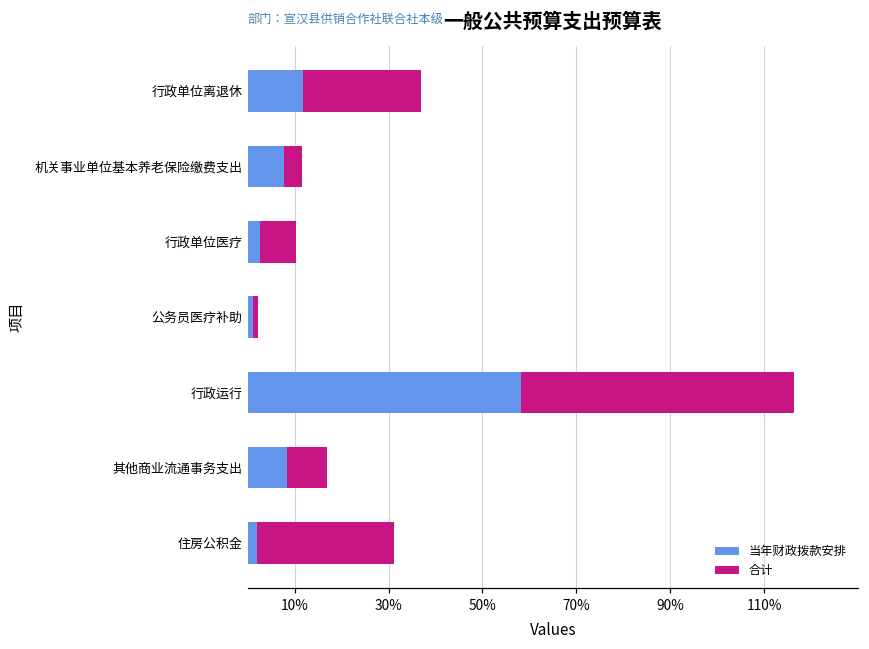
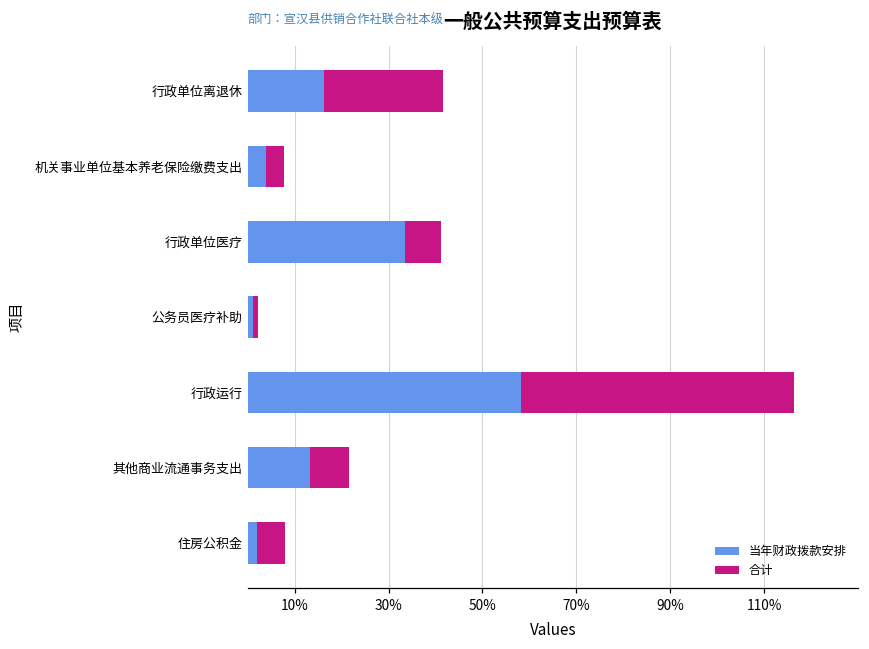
  {
    "当年财政拨款安排": {
-     "行政单位离退休": "12%",
-     "机关事业单位基本养老保险缴费支出": "8%",
-     "行政单位医疗": "3%",
+     "行政单位离退休": "16%",
+     "机关事业单位基本养老保险缴费支出": "4%",
+     "行政单位医疗": "33%",
      "公务员医疗补助": "1%",
      "行政运行": "58%",
-     "其他商业流通事务支出": "8%",
+     "其他商业流通事务支出": "13%",
      "住房公积金": "2%"
    },
    "合计": {
      "行政单位离退休": "25%",
      "机关事业单位基本养老保险缴费支出": "4%",
      "行政单位医疗": "8%",
      "公务员医疗补助": "1%",
      "行政运行": "58%",
      "其他商业流通事务支出": "8%",
-     "住房公积金": "29%"
+     "住房公积金": "6%"
    }
  }
